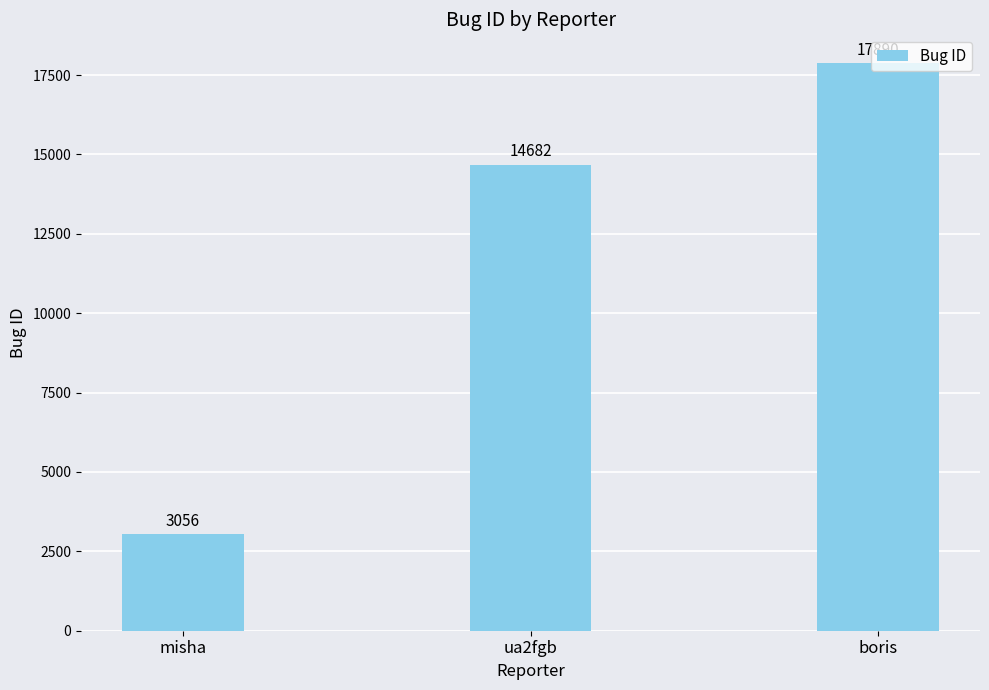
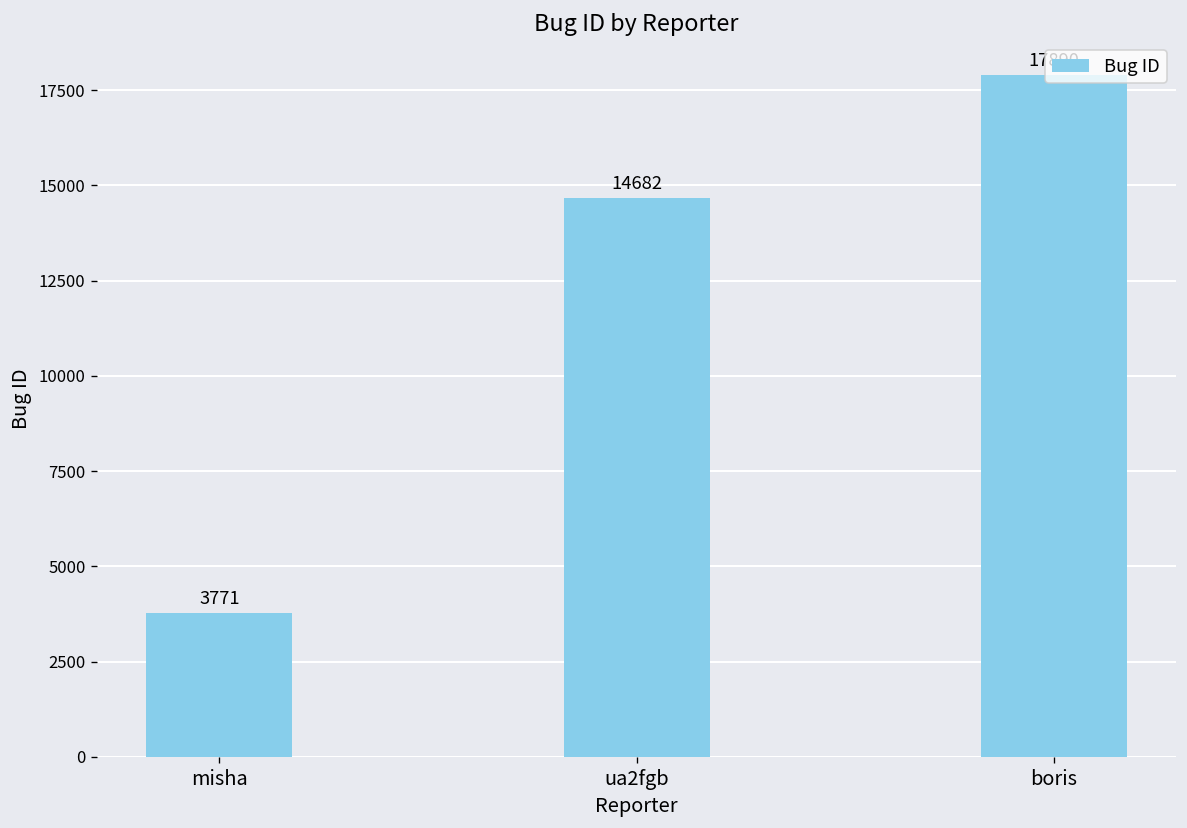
  {
-   "misha": 3056,
+   "misha": 3771,
    "ua2fgb": 14682
  }
